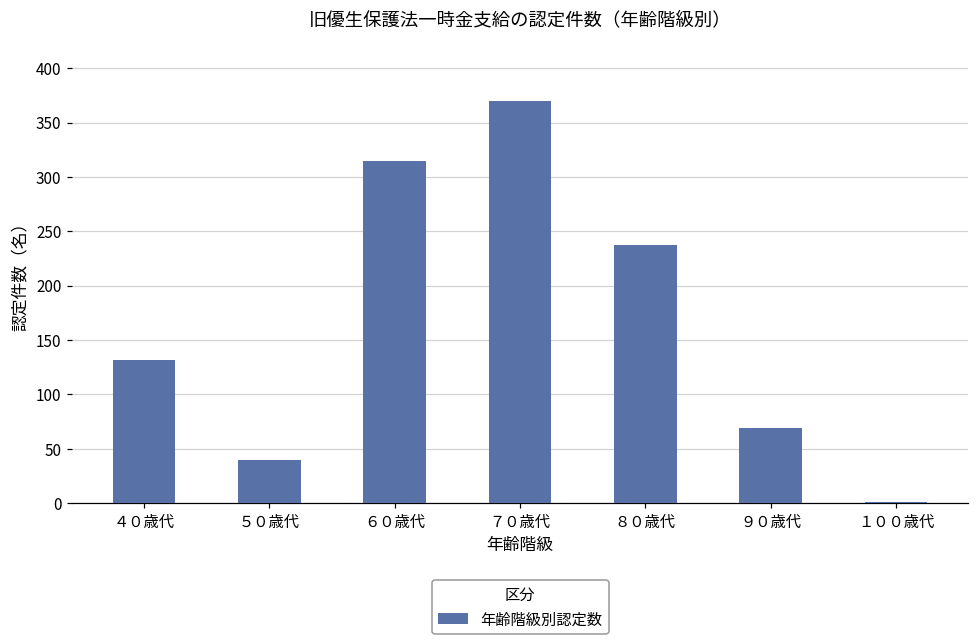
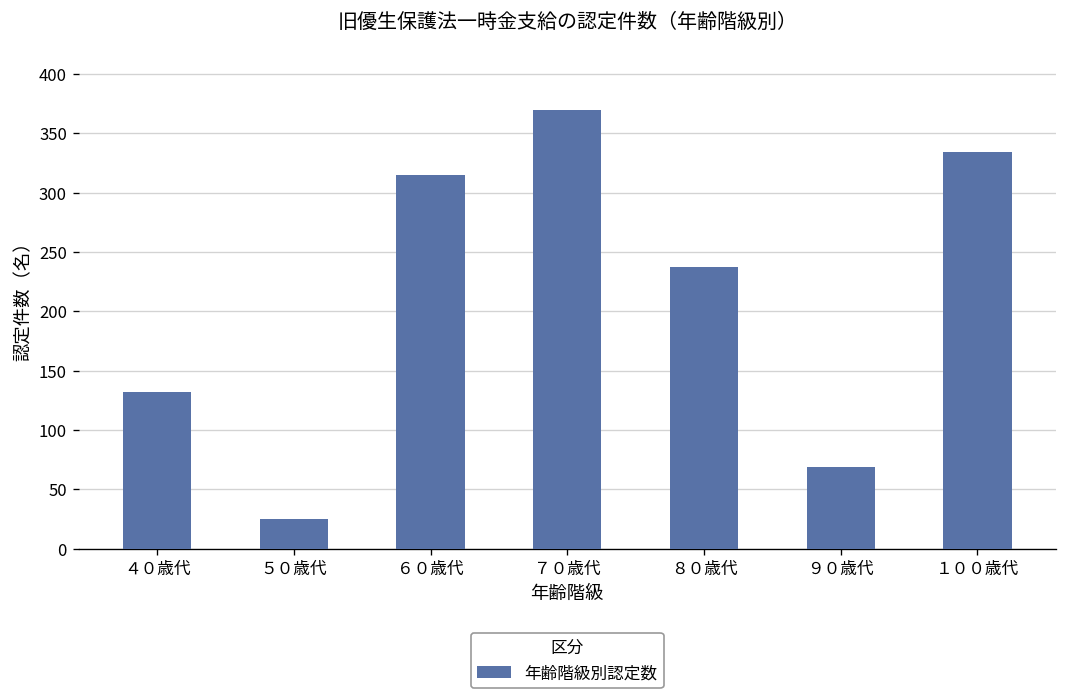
  {
    "４０歳代": 130,
-   "５０歳代": 40,
+   "５０歳代": 30,
    "６０歳代": 320,
    "７０歳代": 370,
    "８０歳代": 240,
    "９０歳代": 70,
-   "１００歳代": 0
+   "１００歳代": 330
  }
